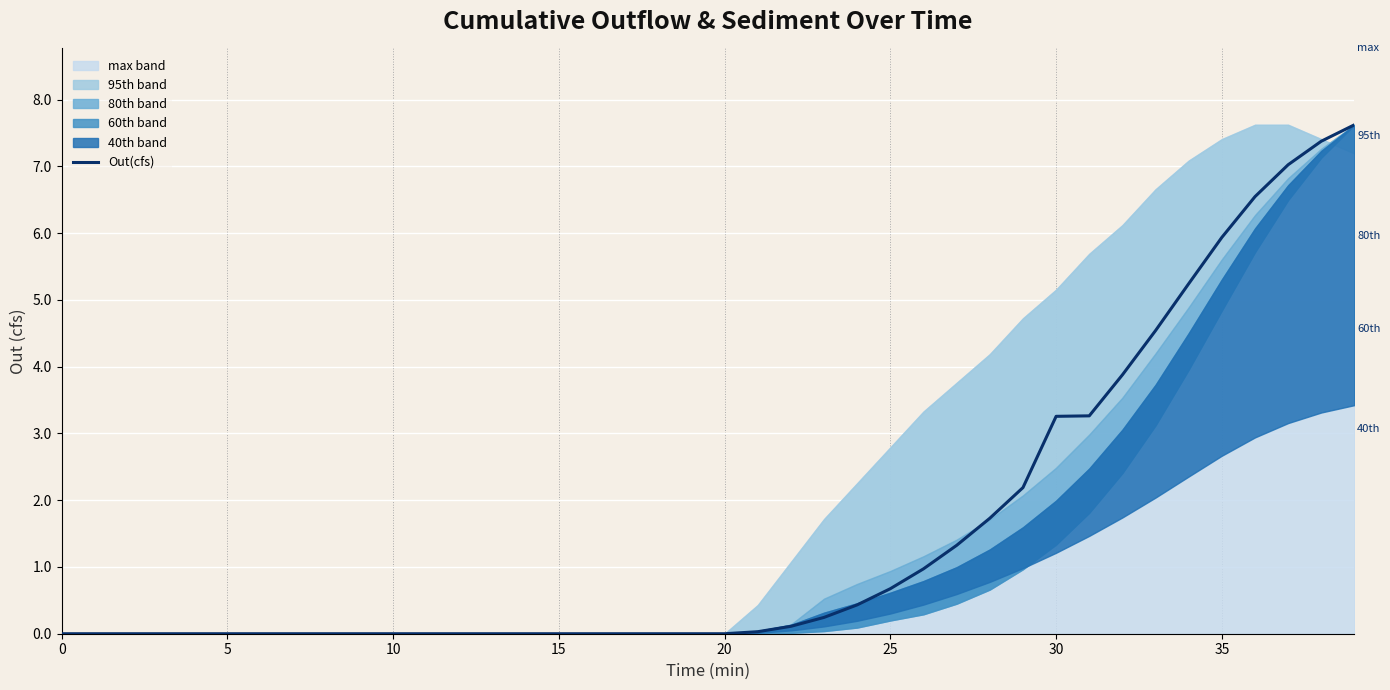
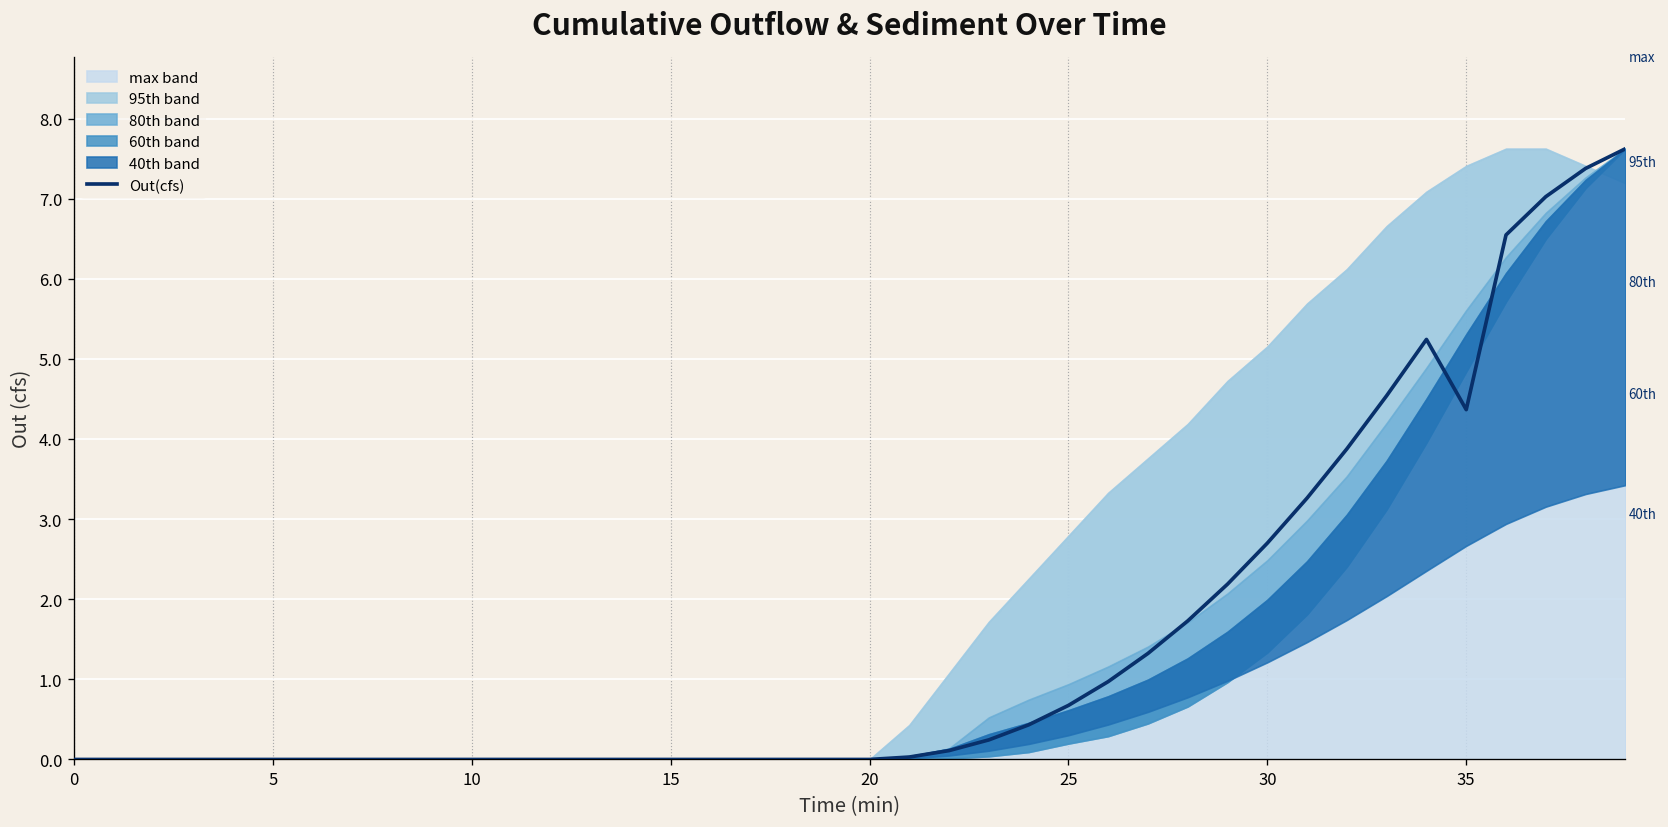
  {
    "Out(cfs)": {
      "25": 0.7,
-     "30": 3.3,
-     "35": 5.9
+     "30": 2.7,
+     "35": 4.4
    }
  }
